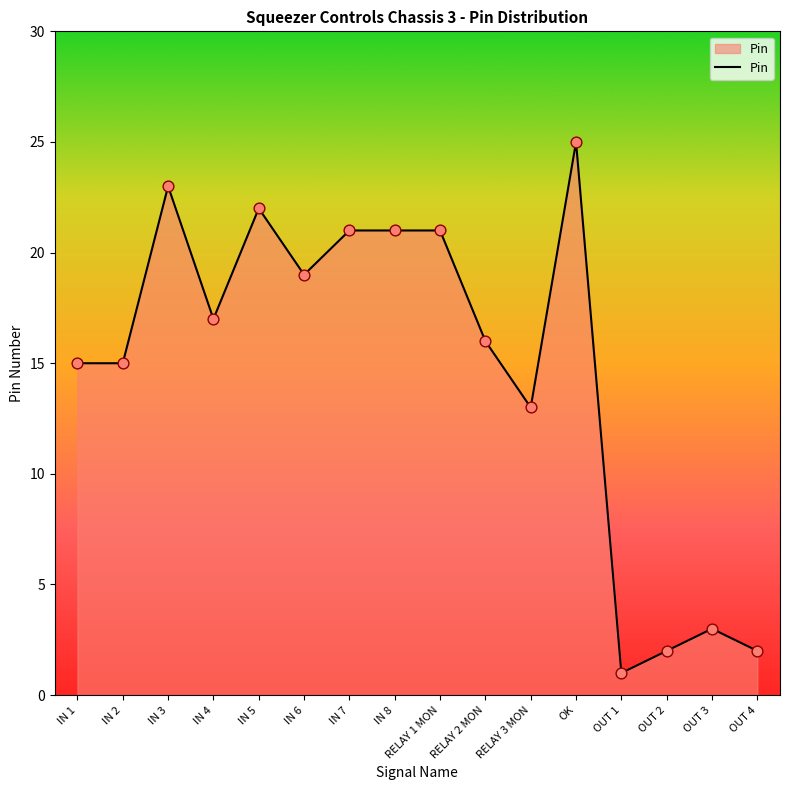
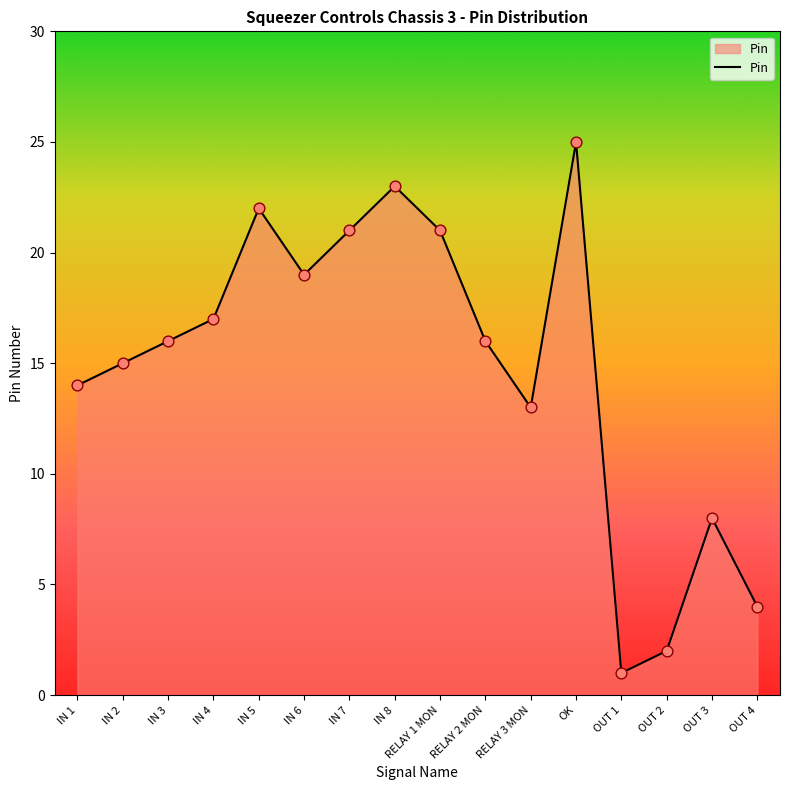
  {
-   "IN 1": 15,
+   "IN 1": 14,
    "IN 2": 15,
-   "IN 3": 23,
+   "IN 3": 16,
    "IN 4": 17,
    "IN 5": 22,
    "IN 6": 19,
    "IN 7": 21,
-   "IN 8": 21,
+   "IN 8": 23,
    "RELAY 1 MON": 21,
    "RELAY 2 MON": 16,
    "RELAY 3 MON": 13,
    "OK": 25,
    "OUT 1": 1,
    "OUT 2": 2,
-   "OUT 3": 3,
-   "OUT 4": 2
+   "OUT 3": 8,
+   "OUT 4": 4
  }
